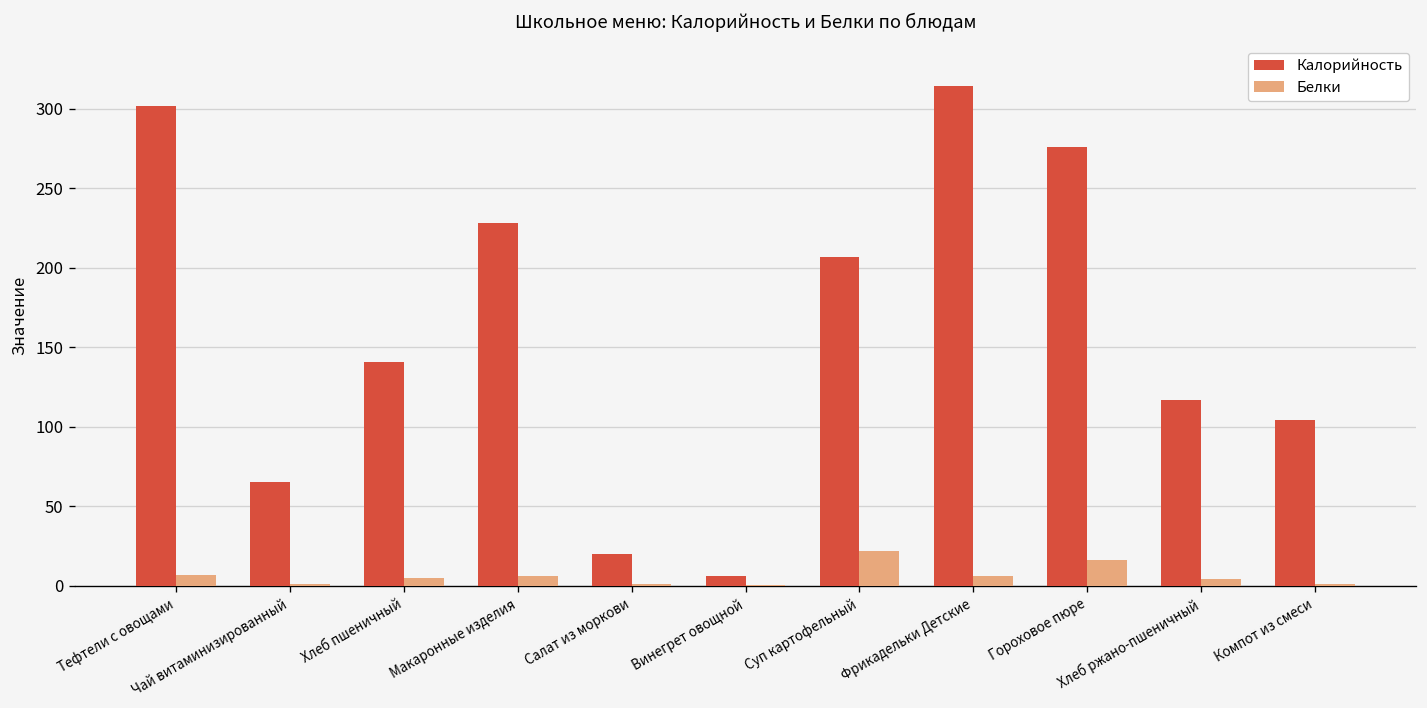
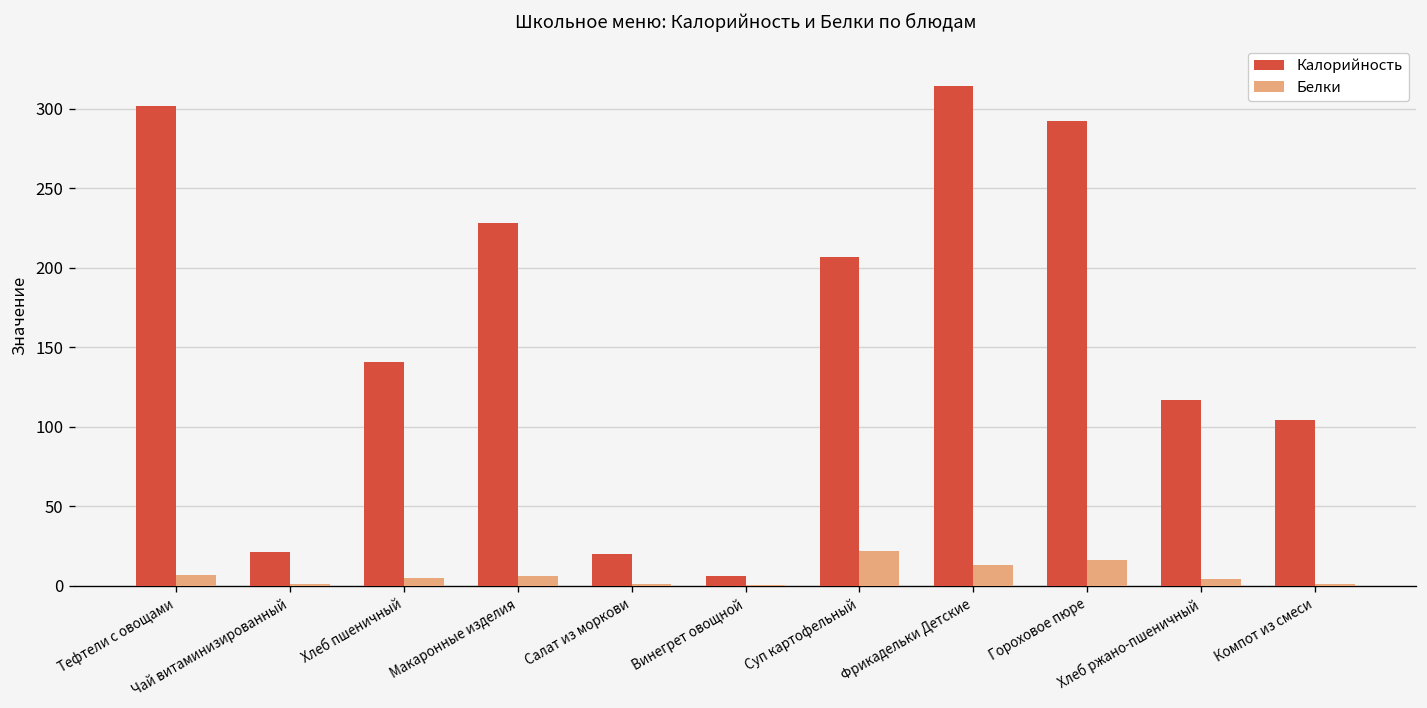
  {
    "Калорийность": {
      "Тефтели с овощами": 302,
-     "Чай витаминизированный": 65,
+     "Чай витаминизированный": 21,
      "Хлеб пшеничный": 141,
      "Макаронные изделия": 228,
      "Салат из моркови": 20,
      "Винегрет овощной": 6,
      "Суп картофельный": 207,
      "Фрикадельки Детские": 314,
-     "Гороховое пюре": 276,
+     "Гороховое пюре": 292,
      "Хлеб ржано-пшеничный": 117,
      "Компот из смеси": 104
    },
    "Белки": {
      "Тефтели с овощами": 7,
      "Хлеб пшеничный": 5,
      "Макаронные изделия": 6,
      "Суп картофельный": 22,
-     "Фрикадельки Детские": 6,
+     "Фрикадельки Детские": 13,
      "Гороховое пюре": 16,
      "Хлеб ржано-пшеничный": 4
    }
  }
